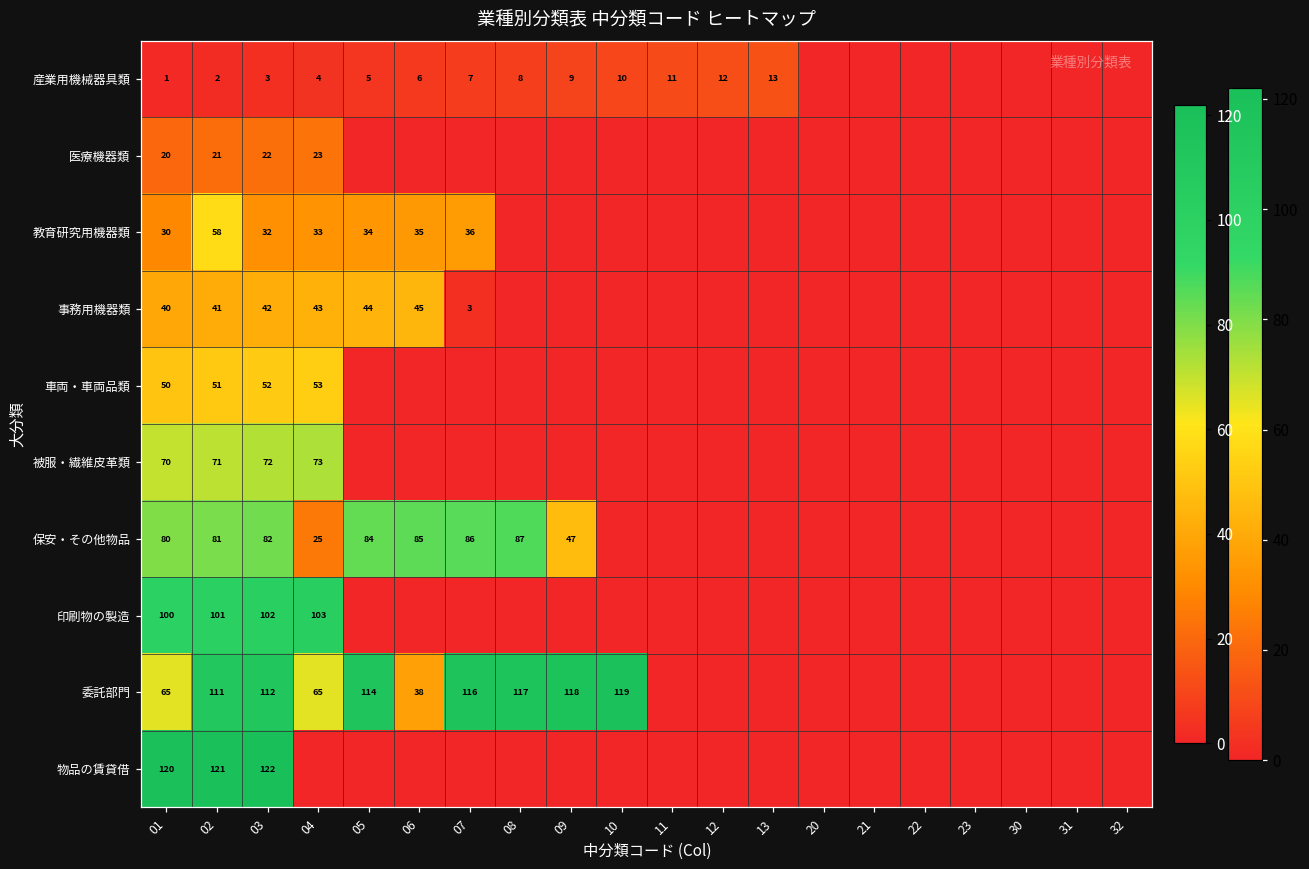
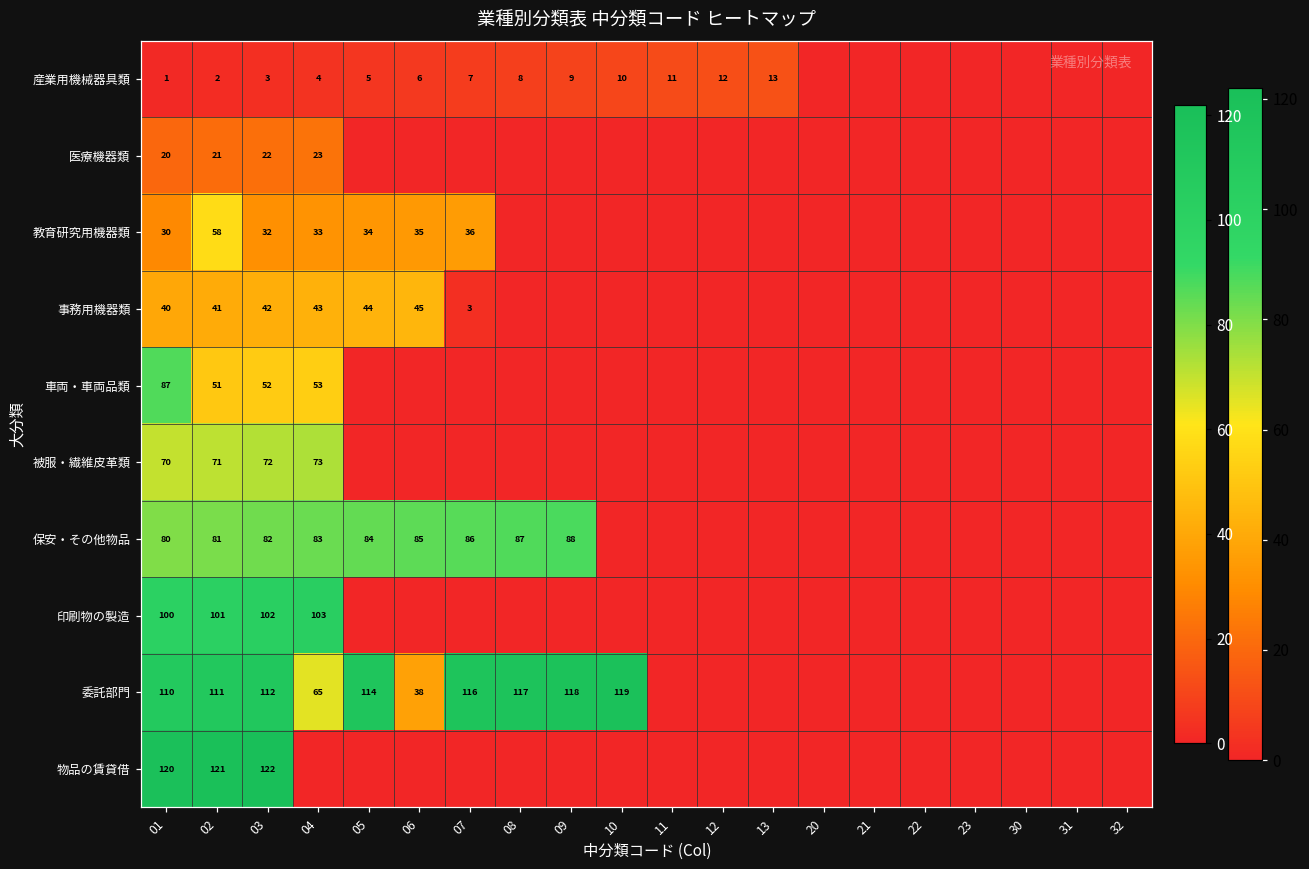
  {
    "産業用機械器具類": {
      "01": 1,
      "02": 2,
      "03": 3,
      "04": 4,
      "05": 5,
      "06": 6,
      "07": 7,
      "08": 8,
      "09": 9,
      "10": 10,
      "11": 11,
      "12": 12,
      "13": 13
    },
    "医療機器類": {
      "01": 20,
      "02": 21,
      "03": 22,
      "04": 23
    },
    "教育研究用機器類": {
      "01": 30,
      "02": 58,
      "03": 32,
      "04": 33,
      "05": 34,
      "06": 35,
      "07": 36
    },
    "事務用機器類": {
      "01": 40,
      "02": 41,
      "03": 42,
      "04": 43,
      "05": 44,
      "06": 45,
      "07": 3
    },
    "車両・車両品類": {
-     "01": 50,
+     "01": 87,
      "02": 51,
      "03": 52,
      "04": 53
    },
    "被服・繊維皮革類": {
      "01": 70,
      "02": 71,
      "03": 72,
      "04": 73
    },
    "保安・その他物品": {
      "01": 80,
      "02": 81,
      "03": 82,
-     "04": 25,
+     "04": 83,
      "05": 84,
      "06": 85,
      "07": 86,
      "08": 87,
-     "09": 47
+     "09": 88
    },
    "印刷物の製造": {
      "01": 100,
      "02": 101,
      "03": 102,
      "04": 103
    },
    "委託部門": {
-     "01": 65,
+     "01": 110,
      "02": 111,
      "03": 112,
      "04": 65,
      "05": 114,
      "06": 38,
      "07": 116,
      "08": 117,
      "09": 118,
      "10": 119
    },
    "物品の賃貸借": {
      "01": 120,
      "02": 121,
      "03": 122
    }
  }
